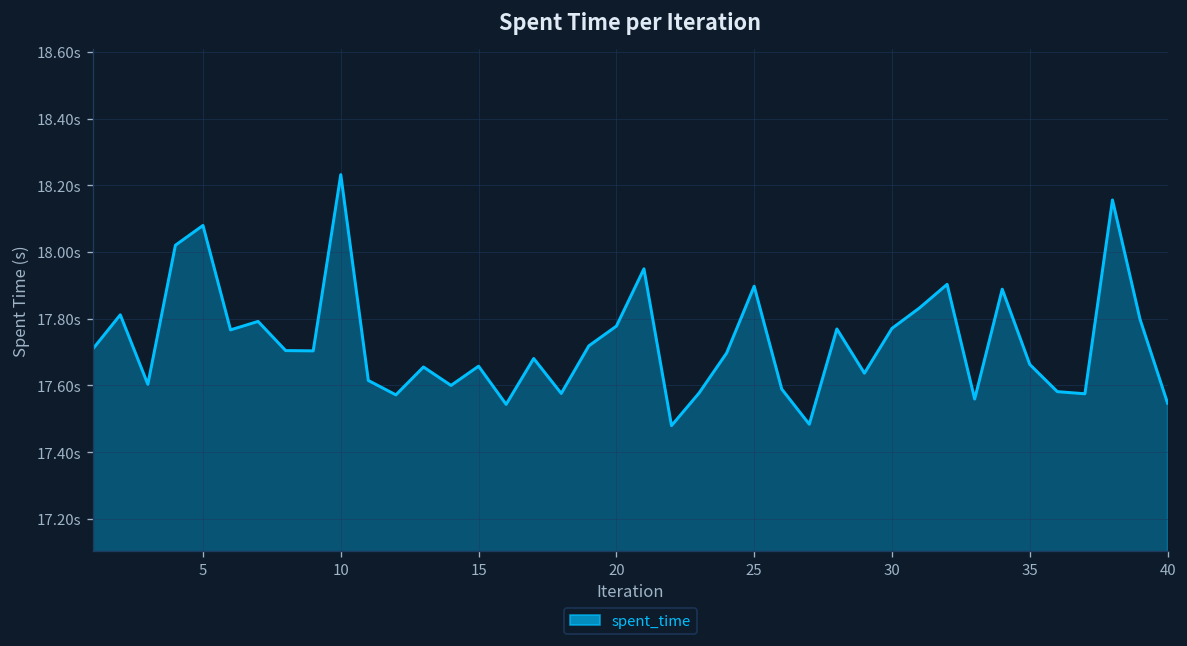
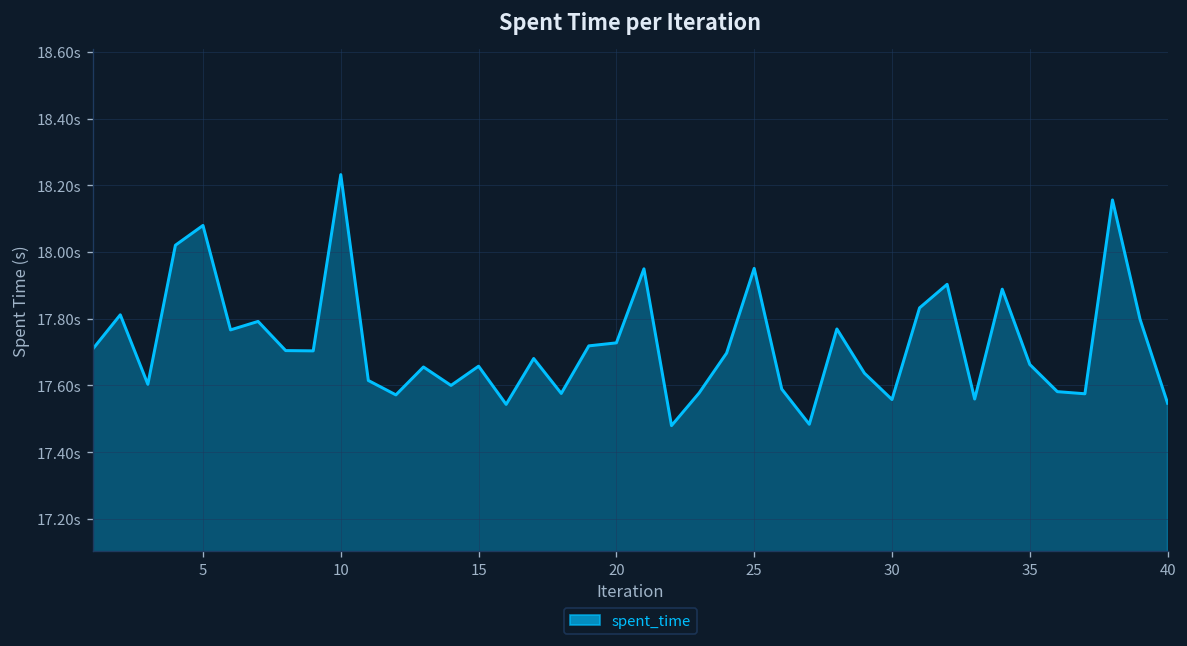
  {
    "5": "18.08s",
    "10": "18.23s",
    "15": "17.66s",
-   "20": "17.78s",
-   "25": "17.90s",
-   "30": "17.77s",
+   "20": "17.73s",
+   "25": "17.95s",
+   "30": "17.56s",
    "35": "17.66s",
    "40": "17.55s"
  }
